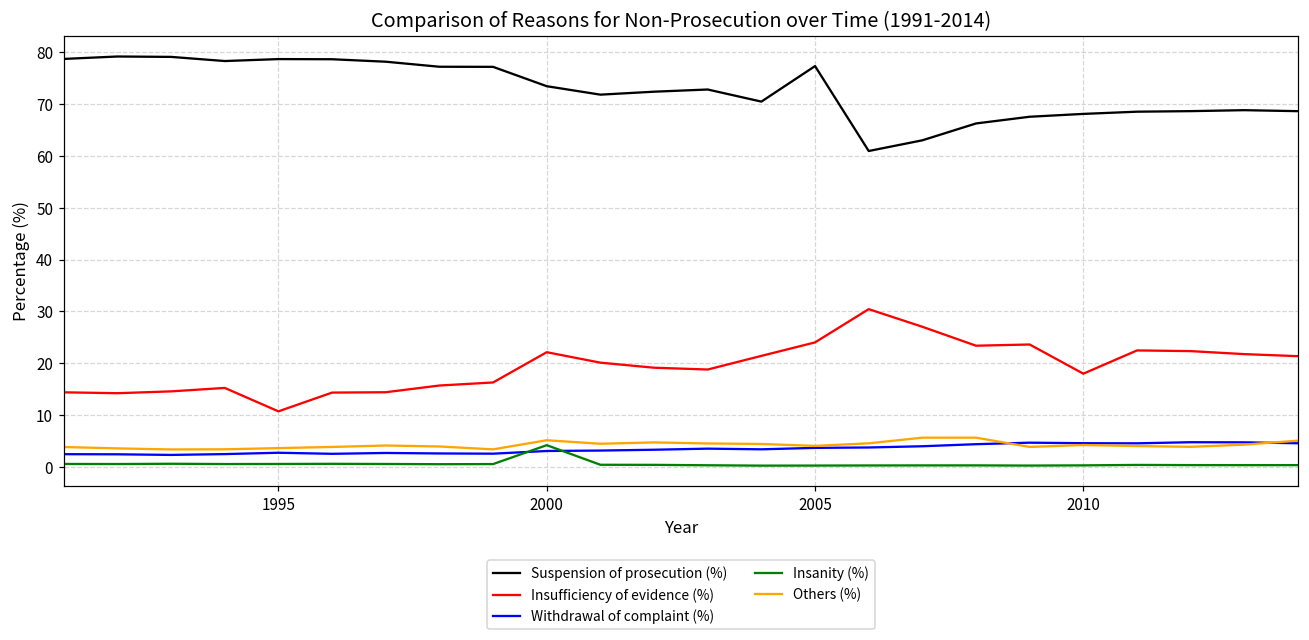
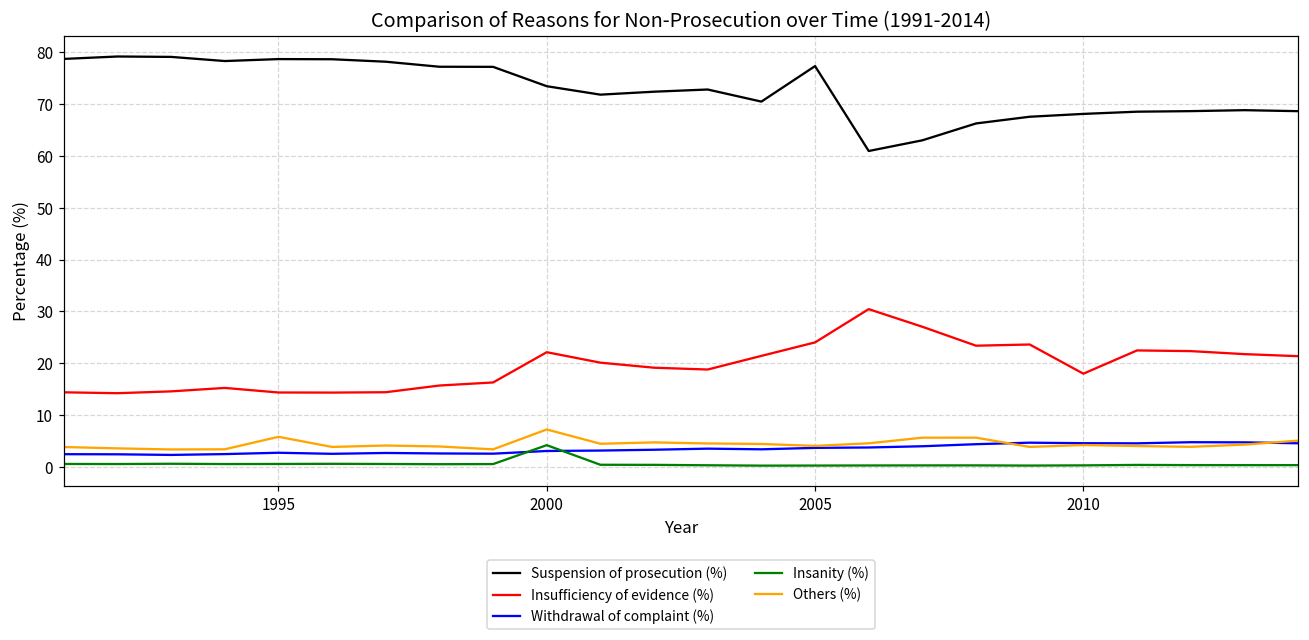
  {
    "Suspension of prosecution (%)": {
      "1995": 79,
      "2000": 73,
      "2005": 77,
      "2010": 68
    },
    "Insufficiency of evidence (%)": {
-     "1995": 11,
+     "1995": 14,
      "2000": 22,
      "2005": 24,
      "2010": 18
    },
    "Withdrawal of complaint (%)": {
      "1995": 3,
      "2000": 3
    },
    "Insanity (%)": {
      "1995": 1,
      "2000": 4,
      "2005": 0,
      "2010": 0
    },
    "Others (%)": {
-     "1995": 4,
-     "2000": 5
+     "1995": 6,
+     "2000": 7
    }
  }
